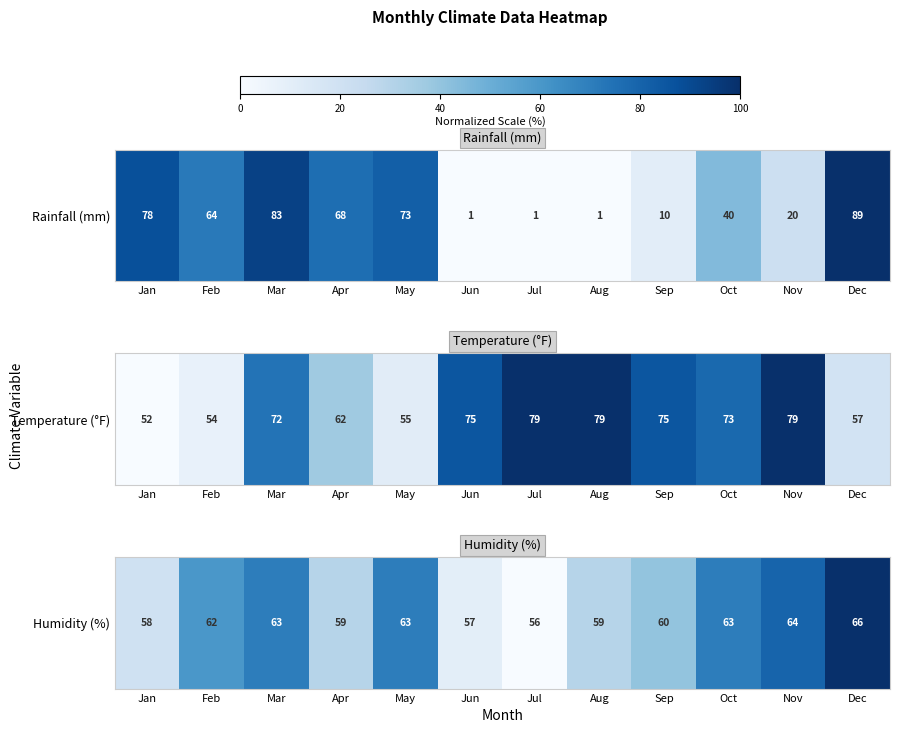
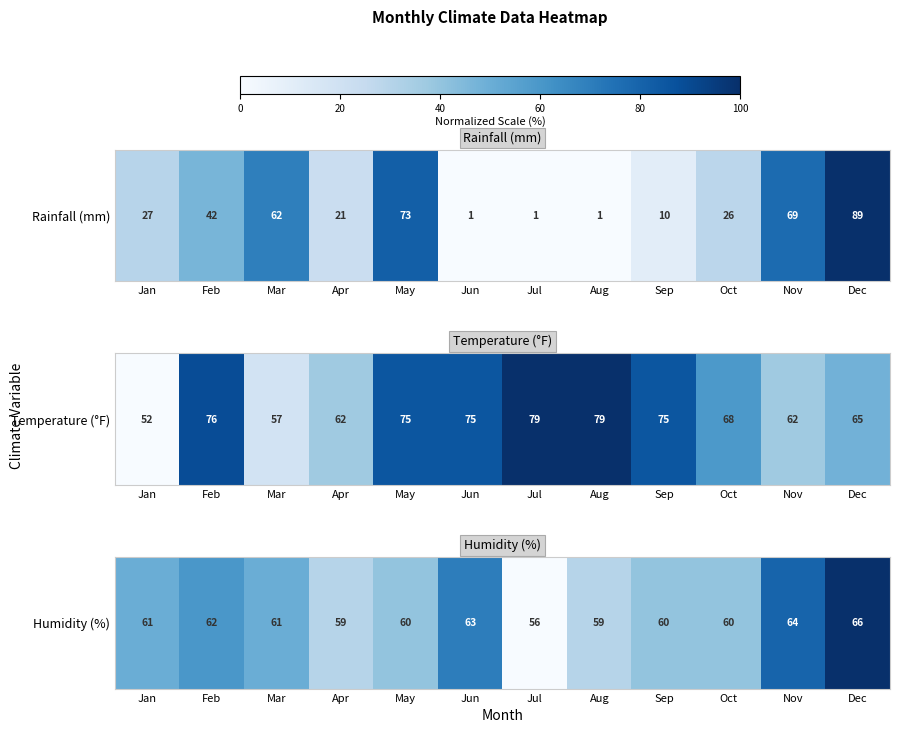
  {
    "Rainfall (mm)": {
      "Rainfall (mm)": {
-       "Jan": 78,
-       "Feb": 64,
-       "Mar": 83,
-       "Apr": 68,
+       "Jan": 27,
+       "Feb": 42,
+       "Mar": 62,
+       "Apr": 21,
        "May": 73,
        "Jun": 1,
        "Jul": 1,
        "Aug": 1,
        "Sep": 10,
-       "Oct": 40,
-       "Nov": 20,
+       "Oct": 26,
+       "Nov": 69,
        "Dec": 89
      }
    },
    "Temperature (°F)": {
      "Temperature (°F)": {
        "Jan": 52,
-       "Feb": 54,
-       "Mar": 72,
+       "Feb": 76,
+       "Mar": 57,
        "Apr": 62,
-       "May": 55,
+       "May": 75,
        "Jun": 75,
        "Jul": 79,
        "Aug": 79,
        "Sep": 75,
-       "Oct": 73,
-       "Nov": 79,
-       "Dec": 57
+       "Oct": 68,
+       "Nov": 62,
+       "Dec": 65
      }
    },
    "Humidity (%)": {
      "Humidity (%)": {
-       "Jan": 58,
+       "Jan": 61,
        "Feb": 62,
-       "Mar": 63,
+       "Mar": 61,
        "Apr": 59,
-       "May": 63,
-       "Jun": 57,
+       "May": 60,
+       "Jun": 63,
        "Jul": 56,
        "Aug": 59,
        "Sep": 60,
-       "Oct": 63,
+       "Oct": 60,
        "Nov": 64,
        "Dec": 66
      }
    }
  }
